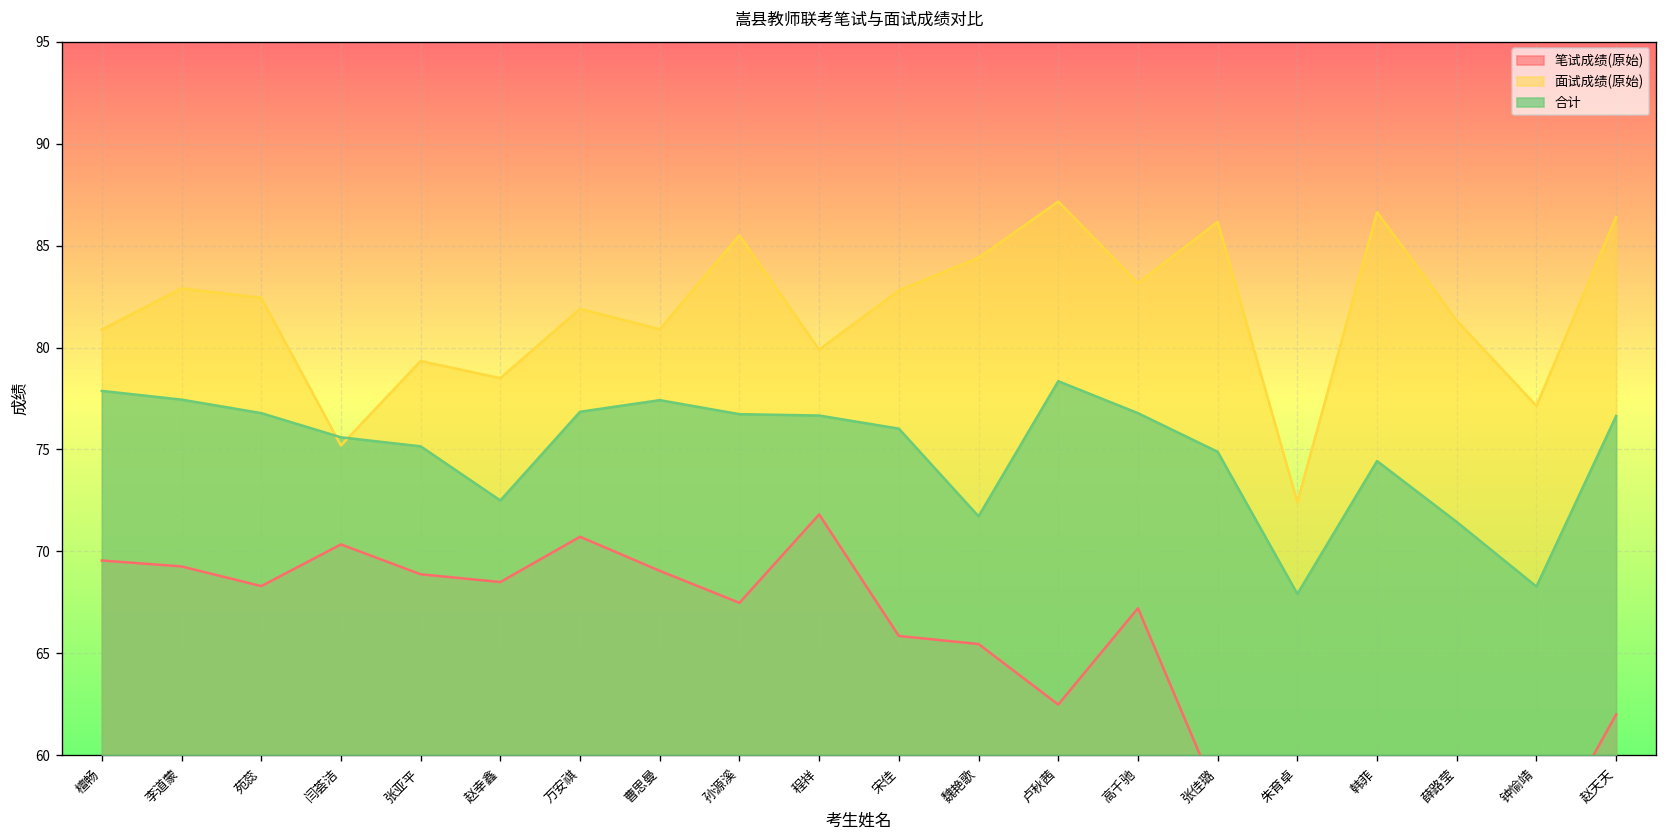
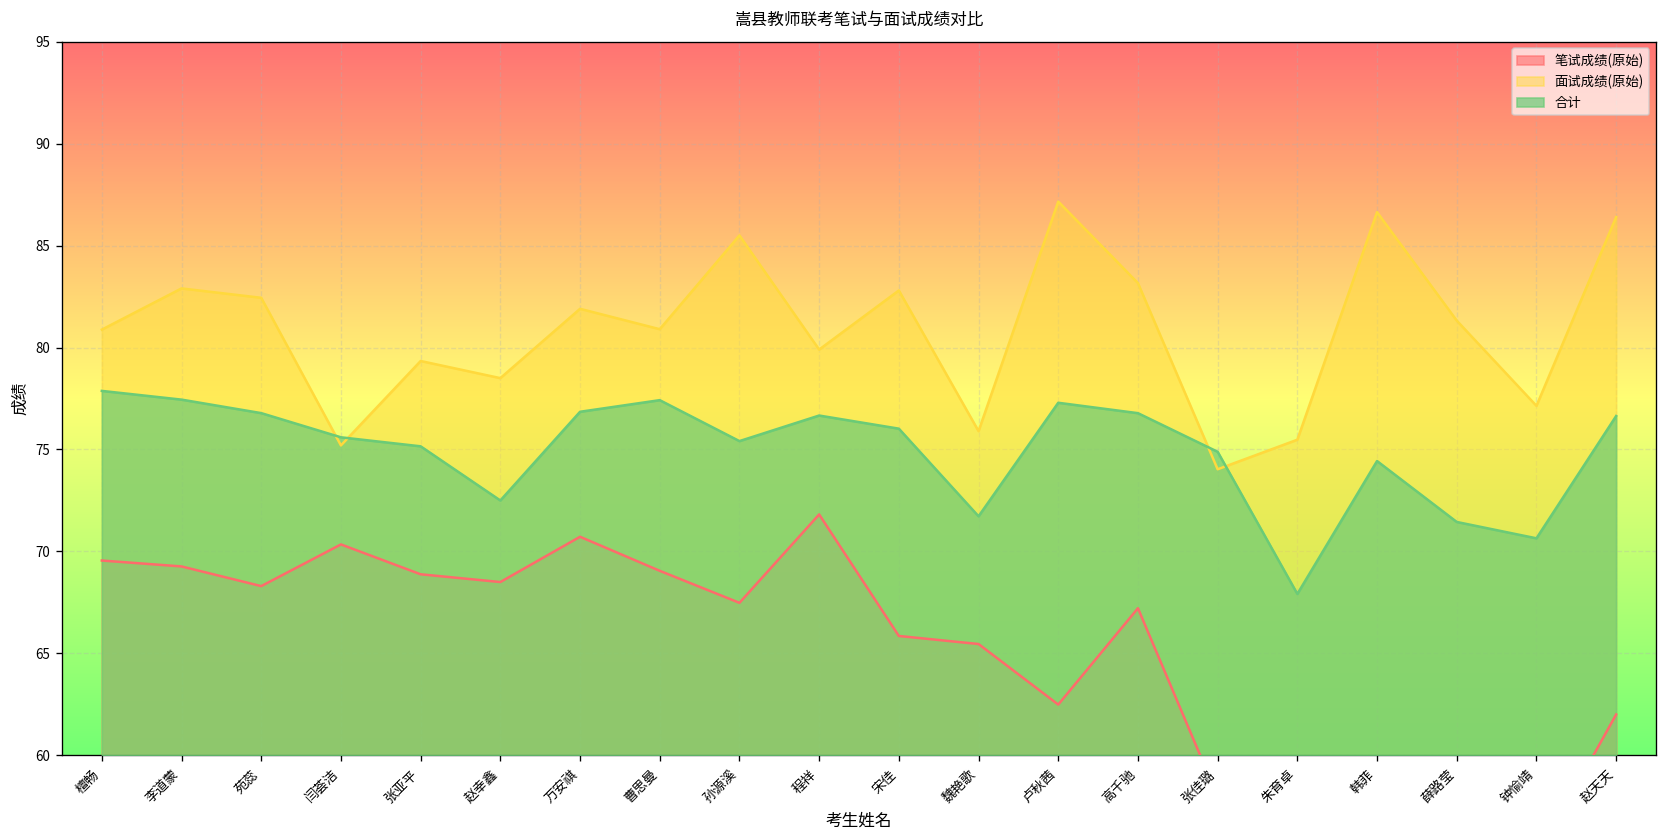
  {
    "面试成绩(原始)": {
      "檀畅": 80.9,
      "李道蒙": 82.9,
      "苑蕊": 82.4,
      "闫荟洁": 75.2,
      "张亚平": 79.3,
      "赵幸鑫": 78.5,
      "万安祺": 81.9,
      "曹思曼": 80.9,
      "孙源溪": 85.5,
      "程祥": 79.9,
      "宋佳": 82.8,
-     "魏艳歌": 84.4,
+     "魏艳歌": 75.9,
      "卢秋茜": 87.2,
      "高千驰": 83.2,
-     "张佳璐": 86.2,
-     "朱育卓": 72.4,
+     "张佳璐": 74.0,
+     "朱育卓": 75.5,
      "韩菲": 86.6,
      "薛路莹": 81.3,
      "钟愉靖": 77.1,
      "赵天天": 86.4
    },
    "合计": {
      "檀畅": 77.9,
      "李道蒙": 77.4,
      "苑蕊": 76.8,
      "闫荟洁": 75.6,
      "张亚平": 75.2,
      "赵幸鑫": 72.5,
      "万安祺": 76.9,
      "曹思曼": 77.4,
-     "孙源溪": 76.7,
+     "孙源溪": 75.4,
      "程祥": 76.7,
      "宋佳": 76.0,
      "魏艳歌": 71.7,
-     "卢秋茜": 78.4,
+     "卢秋茜": 77.3,
      "高千驰": 76.8,
      "张佳璐": 74.9,
      "朱育卓": 67.9,
      "韩菲": 74.4,
      "薛路莹": 71.4,
-     "钟愉靖": 68.3,
+     "钟愉靖": 70.6,
      "赵天天": 76.6
    }
  }
